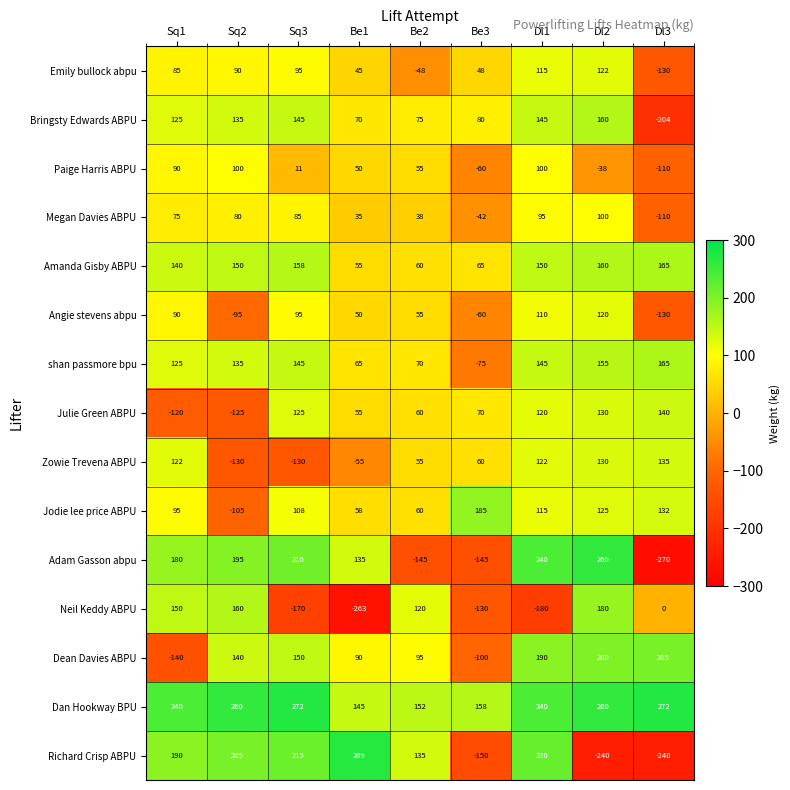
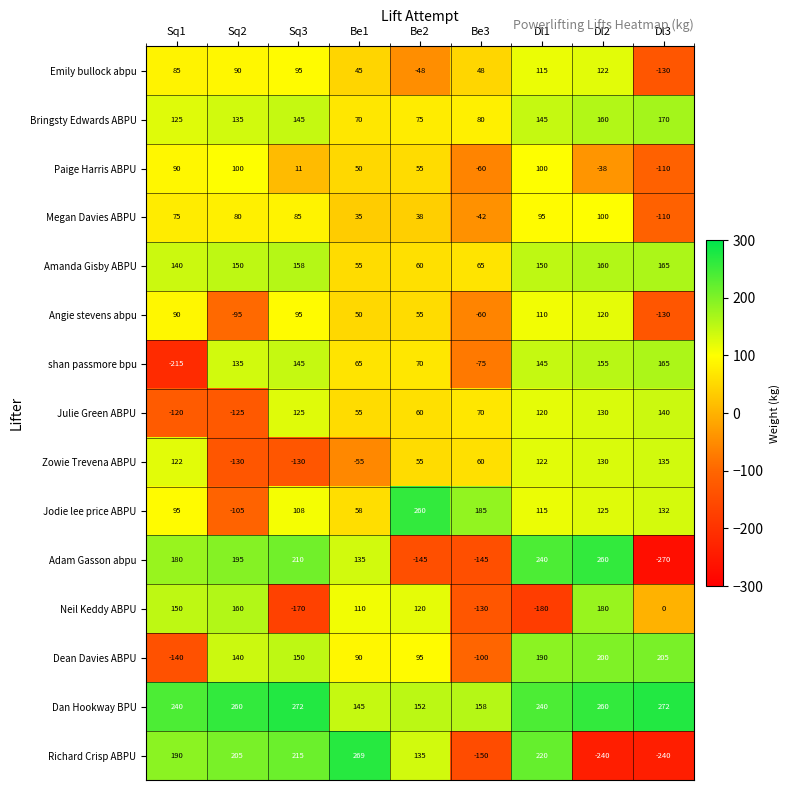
  {
    "Emily bullock abpu": {
      "Sq1": 85,
      "Sq2": 90,
      "Sq3": 95,
      "Be1": 45,
      "Be2": -48,
      "Be3": 48,
      "Dl1": 115,
      "Dl2": 122,
      "Dl3": -130
    },
    "Bringsty Edwards ABPU": {
      "Sq1": 125,
      "Sq2": 135,
      "Sq3": 145,
      "Be1": 70,
      "Be2": 75,
      "Be3": 80,
      "Dl1": 145,
      "Dl2": 160,
-     "Dl3": -204
+     "Dl3": 170
    },
    "Paige Harris ABPU": {
      "Sq1": 90,
      "Sq2": 100,
      "Sq3": 11,
      "Be1": 50,
      "Be2": 55,
      "Be3": -60,
      "Dl1": 100,
      "Dl2": -38,
      "Dl3": -110
    },
    "Megan Davies ABPU": {
      "Sq1": 75,
      "Sq2": 80,
      "Sq3": 85,
      "Be1": 35,
      "Be2": 38,
      "Be3": -42,
      "Dl1": 95,
      "Dl2": 100,
      "Dl3": -110
    },
    "Amanda Gisby ABPU": {
      "Sq1": 140,
      "Sq2": 150,
      "Sq3": 158,
      "Be1": 55,
      "Be2": 60,
      "Be3": 65,
      "Dl1": 150,
      "Dl2": 160,
      "Dl3": 165
    },
    "Angie stevens abpu": {
      "Sq1": 90,
      "Sq2": -95,
      "Sq3": 95,
      "Be1": 50,
      "Be2": 55,
      "Be3": -60,
      "Dl1": 110,
      "Dl2": 120,
      "Dl3": -130
    },
    "shan passmore bpu": {
-     "Sq1": 125,
+     "Sq1": -215,
      "Sq2": 135,
      "Sq3": 145,
      "Be1": 65,
      "Be2": 70,
      "Be3": -75,
      "Dl1": 145,
      "Dl2": 155,
      "Dl3": 165
    },
    "Julie Green ABPU": {
      "Sq1": -120,
      "Sq2": -125,
      "Sq3": 125,
      "Be1": 55,
      "Be2": 60,
      "Be3": 70,
      "Dl1": 120,
      "Dl2": 130,
      "Dl3": 140
    },
    "Zowie Trevena ABPU": {
      "Sq1": 122,
      "Sq2": -130,
      "Sq3": -130,
      "Be1": -55,
      "Be2": 55,
      "Be3": 60,
      "Dl1": 122,
      "Dl2": 130,
      "Dl3": 135
    },
    "Jodie lee price ABPU": {
      "Sq1": 95,
      "Sq2": -105,
      "Sq3": 108,
      "Be1": 58,
-     "Be2": 60,
+     "Be2": 260,
      "Be3": 185,
      "Dl1": 115,
      "Dl2": 125,
      "Dl3": 132
    },
    "Adam Gasson abpu": {
      "Sq1": 180,
      "Sq2": 195,
      "Sq3": 210,
      "Be1": 135,
      "Be2": -145,
      "Be3": -145,
      "Dl1": 240,
      "Dl2": 260,
      "Dl3": -270
    },
    "Neil Keddy ABPU": {
      "Sq1": 150,
      "Sq2": 160,
      "Sq3": -170,
-     "Be1": -263,
+     "Be1": 110,
      "Be2": 120,
      "Be3": -130,
      "Dl1": -180,
      "Dl2": 180,
      "Dl3": 0
    },
    "Dean Davies ABPU": {
      "Sq1": -140,
      "Sq2": 140,
      "Sq3": 150,
      "Be1": 90,
      "Be2": 95,
      "Be3": -100,
      "Dl1": 190,
      "Dl2": 200,
      "Dl3": 205
    },
    "Dan Hookway BPU": {
      "Sq1": 240,
      "Sq2": 260,
      "Sq3": 272,
      "Be1": 145,
      "Be2": 152,
      "Be3": 158,
      "Dl1": 240,
      "Dl2": 260,
      "Dl3": 272
    },
    "Richard Crisp ABPU": {
      "Sq1": 190,
      "Sq2": 205,
      "Sq3": 215,
      "Be1": 269,
      "Be2": 135,
      "Be3": -150,
      "Dl1": 220,
      "Dl2": -240,
      "Dl3": -240
    }
  }
